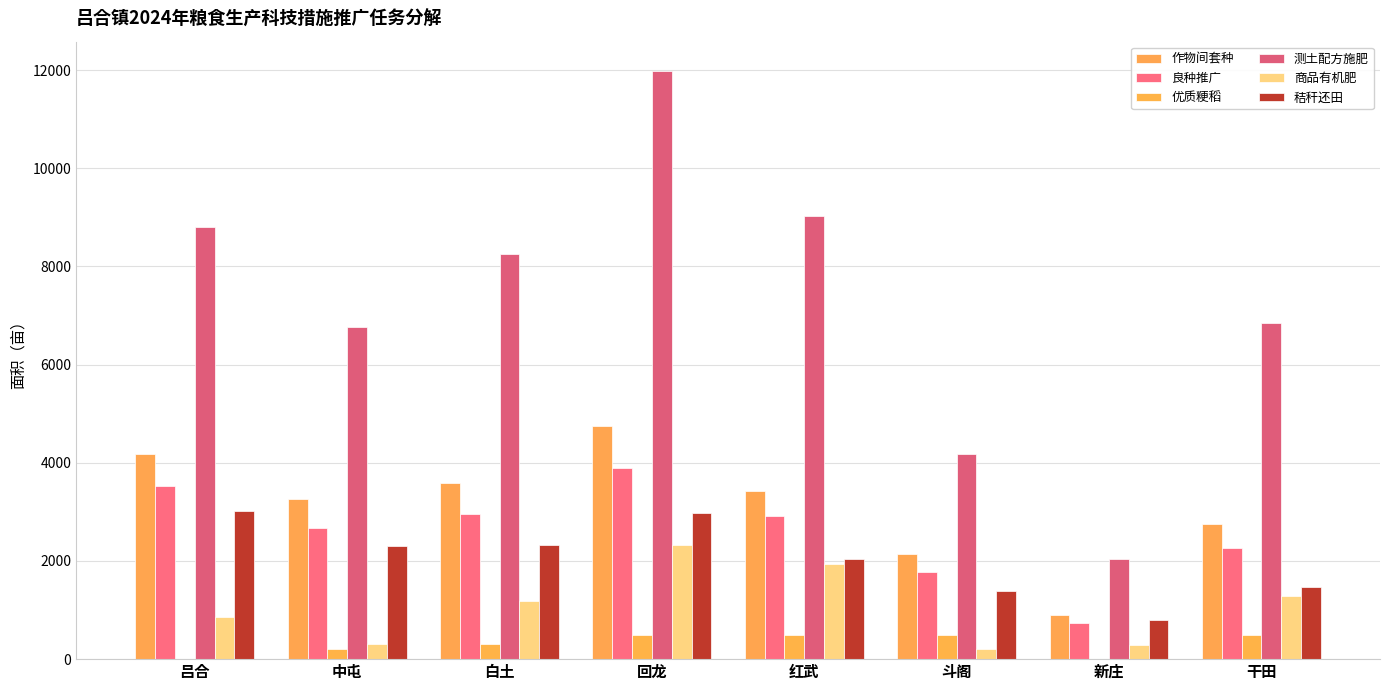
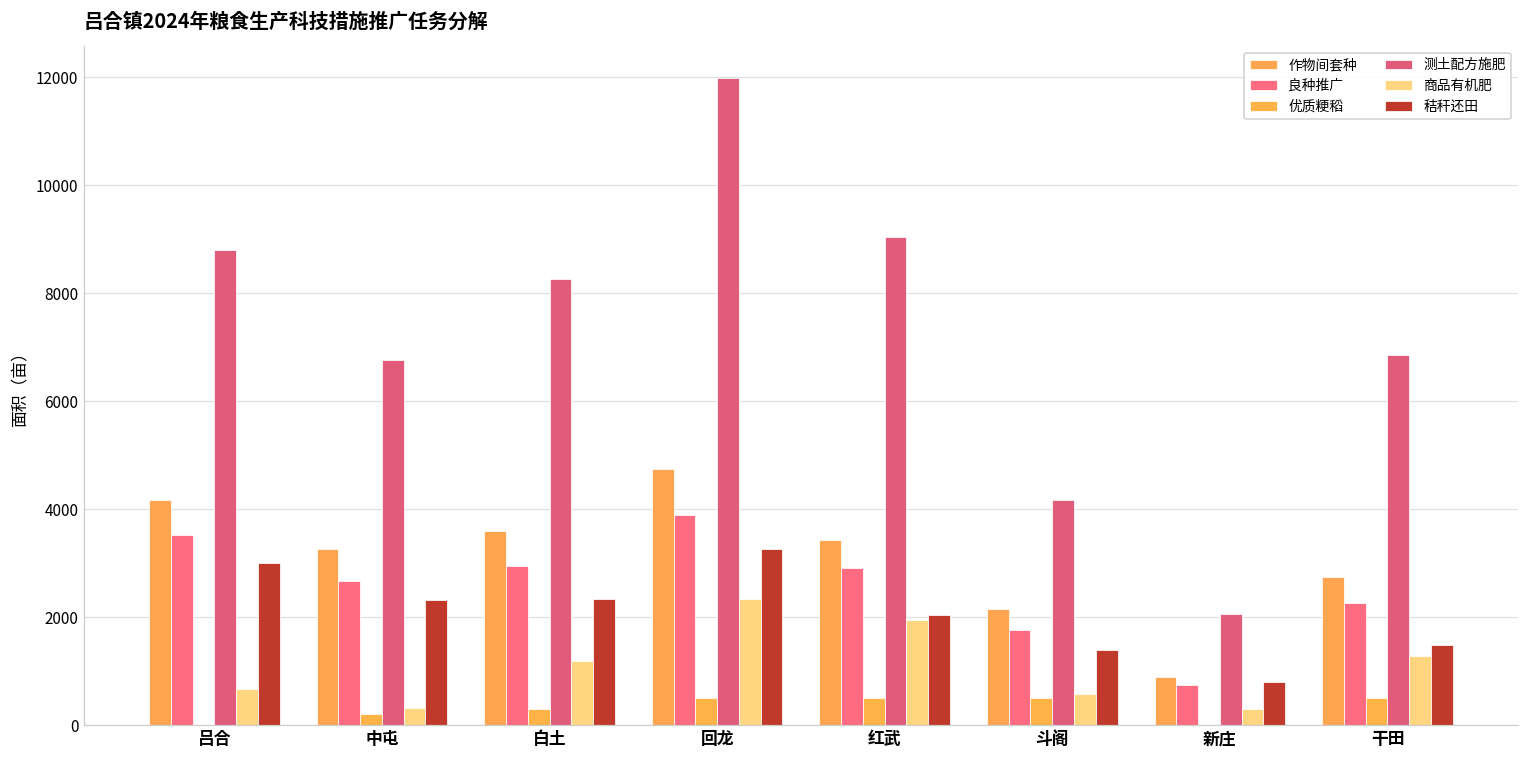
  {
    "商品有机肥": {
-     "吕合": 900,
+     "吕合": 700,
      "中屯": 300,
      "白土": 1200,
      "回龙": 2300,
      "红武": 1900,
-     "斗阁": 200,
+     "斗阁": 600,
      "新庄": 300,
      "干田": 1300
    },
    "秸秆还田": {
      "吕合": 3000,
      "中屯": 2300,
      "白土": 2300,
-     "回龙": 3000,
+     "回龙": 3300,
      "红武": 2000,
      "斗阁": 1400,
      "新庄": 800,
      "干田": 1500
    }
  }
